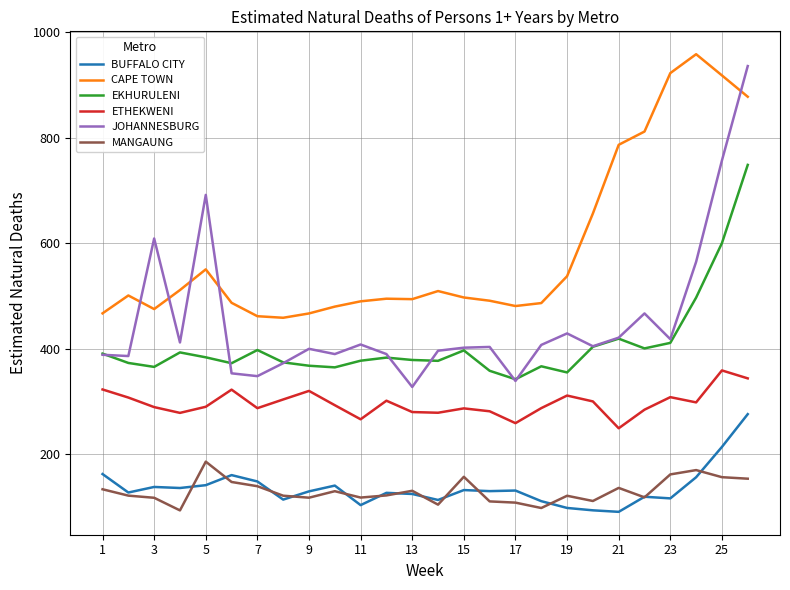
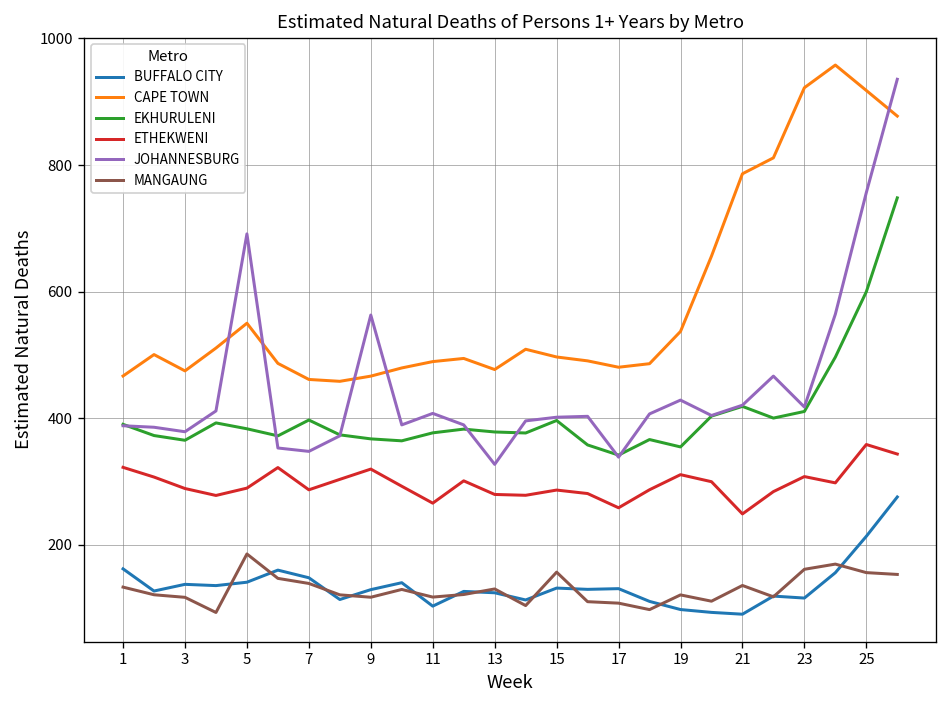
  {
    "BUFFALO CITY": {
      "1": 160,
      "3": 140,
      "5": 140,
      "7": 150,
      "9": 130,
      "11": 100,
      "13": 120,
      "15": 130,
      "17": 130,
      "19": 100,
      "21": 90,
      "23": 120,
      "25": 210
    },
    "CAPE TOWN": {
      "1": 470,
      "3": 470,
      "5": 550,
      "7": 460,
      "9": 470,
      "11": 490,
-     "13": 490,
+     "13": 480,
      "15": 500,
      "17": 480,
      "19": 540,
      "21": 790,
      "23": 920,
      "25": 920
    },
    "EKHURULENI": {
      "3": 370,
      "5": 380,
      "7": 400,
      "9": 370,
      "11": 380,
      "13": 380,
      "15": 400,
      "19": 350,
      "23": 410,
      "25": 600
    },
    "ETHEKWENI": {
      "1": 320,
      "3": 290,
      "5": 290,
      "7": 290,
      "9": 320,
      "11": 270,
      "13": 280,
      "15": 290,
      "17": 260,
      "19": 310,
      "21": 250,
      "23": 310,
      "25": 360
    },
    "JOHANNESBURG": {
-     "3": 610,
+     "3": 380,
      "5": 690,
      "7": 350,
-     "9": 400,
+     "9": 560,
      "11": 410,
      "13": 330,
      "15": 400,
      "19": 430,
      "23": 420,
      "25": 760
    },
    "MANGAUNG": {
      "1": 130,
      "3": 120,
      "5": 190,
      "7": 140,
      "9": 120,
      "11": 120,
      "13": 130,
      "15": 160,
      "17": 110,
      "19": 120,
      "21": 140,
      "23": 160,
      "25": 160
    }
  }
